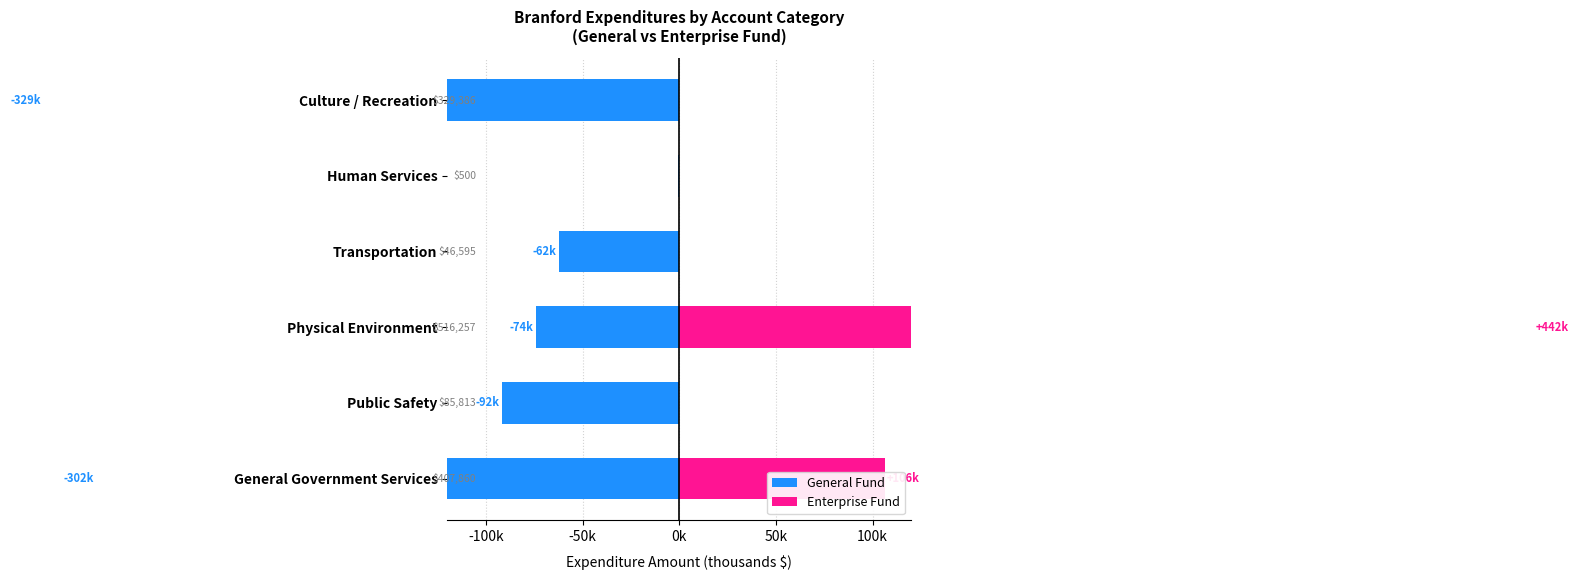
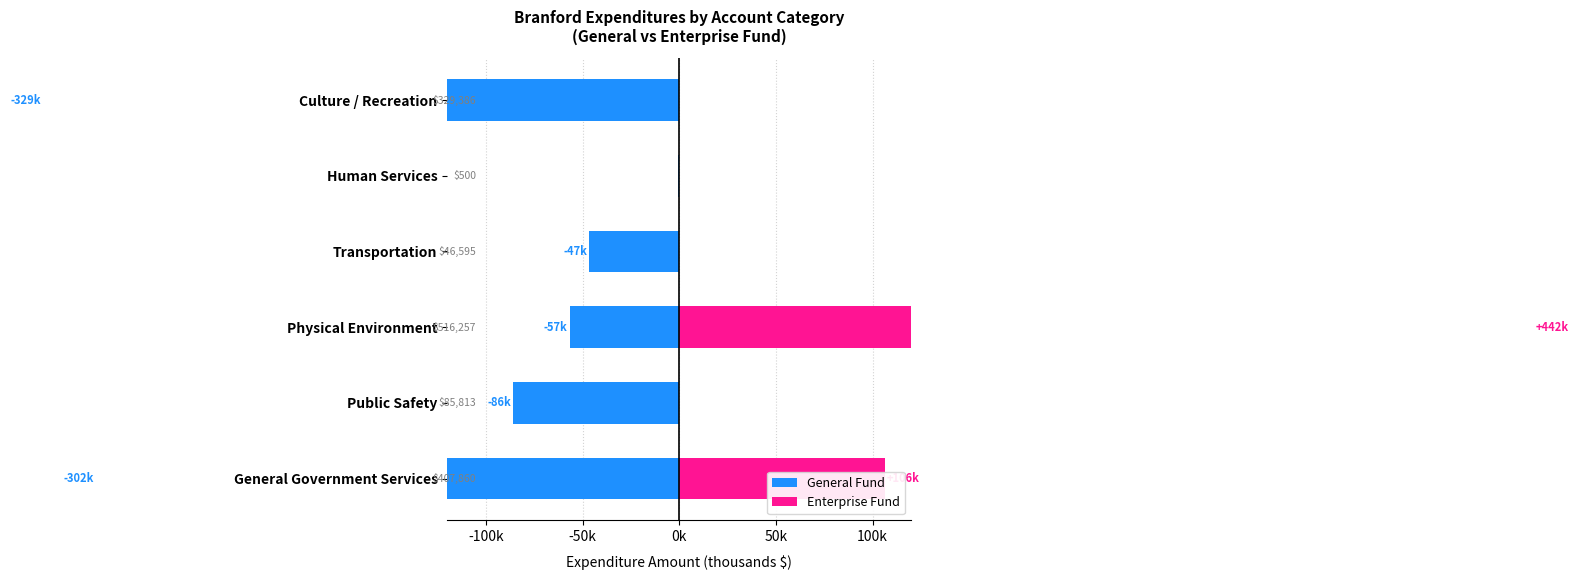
  {
    "General Fund": {
-     "Transportation": "-62k",
-     "Physical Environment": "-74k",
-     "Public Safety": "-92k"
+     "Transportation": "-47k",
+     "Physical Environment": "-57k",
+     "Public Safety": "-86k"
    },
    "Enterprise Fund": {
      "Culture / Recreation": "0",
      "Human Services": "0",
      "Transportation": "0",
      "Public Safety": "0"
    }
  }
